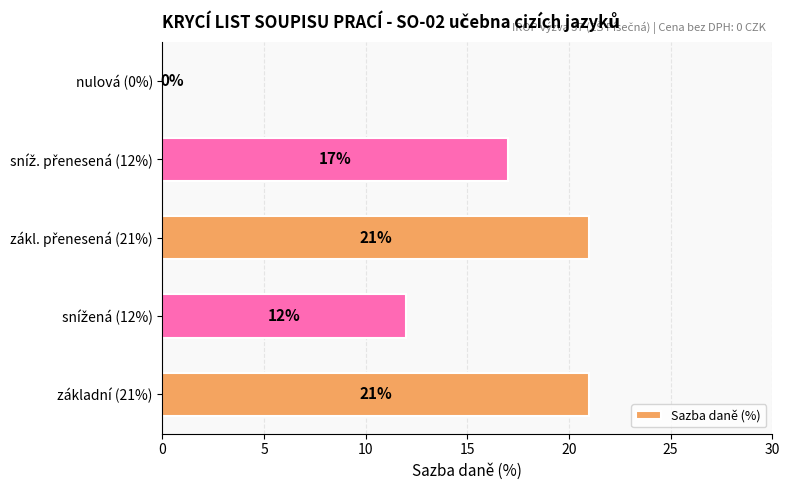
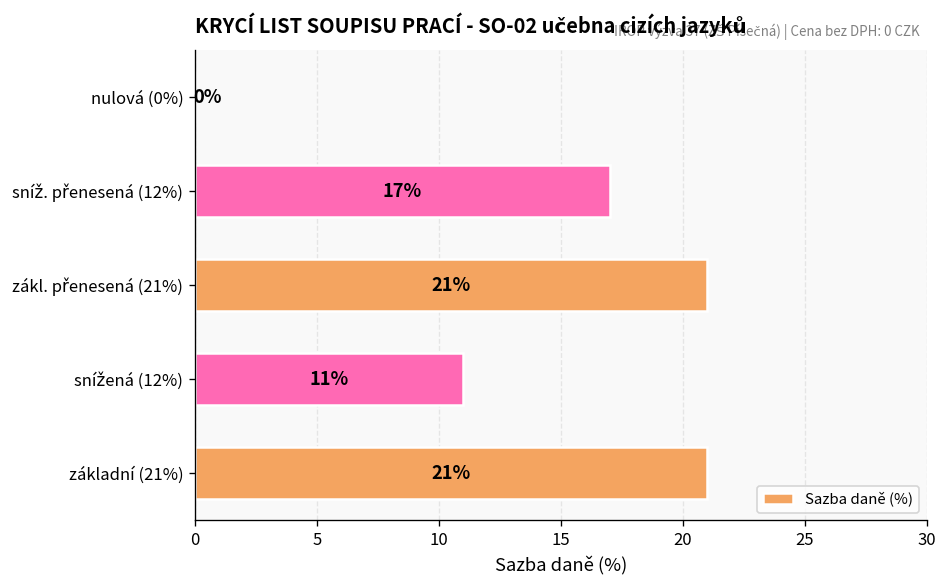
  {
    "nulová (0%)": "0%",
    "sníž. přenesená (12%)": "17%",
    "zákl. přenesená (21%)": "21%",
-   "snížená (12%)": "12%",
+   "snížená (12%)": "11%",
    "základní (21%)": "21%"
  }
